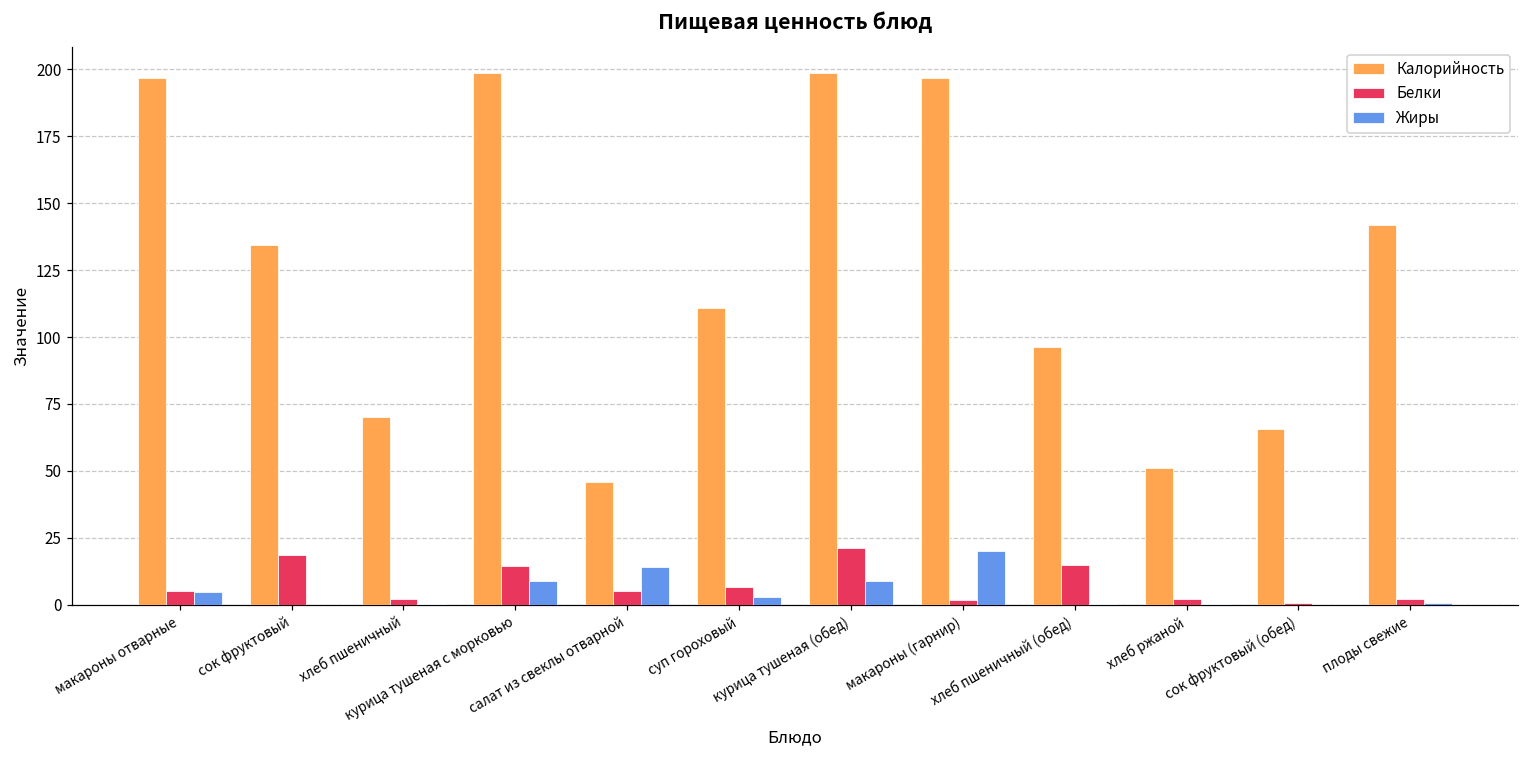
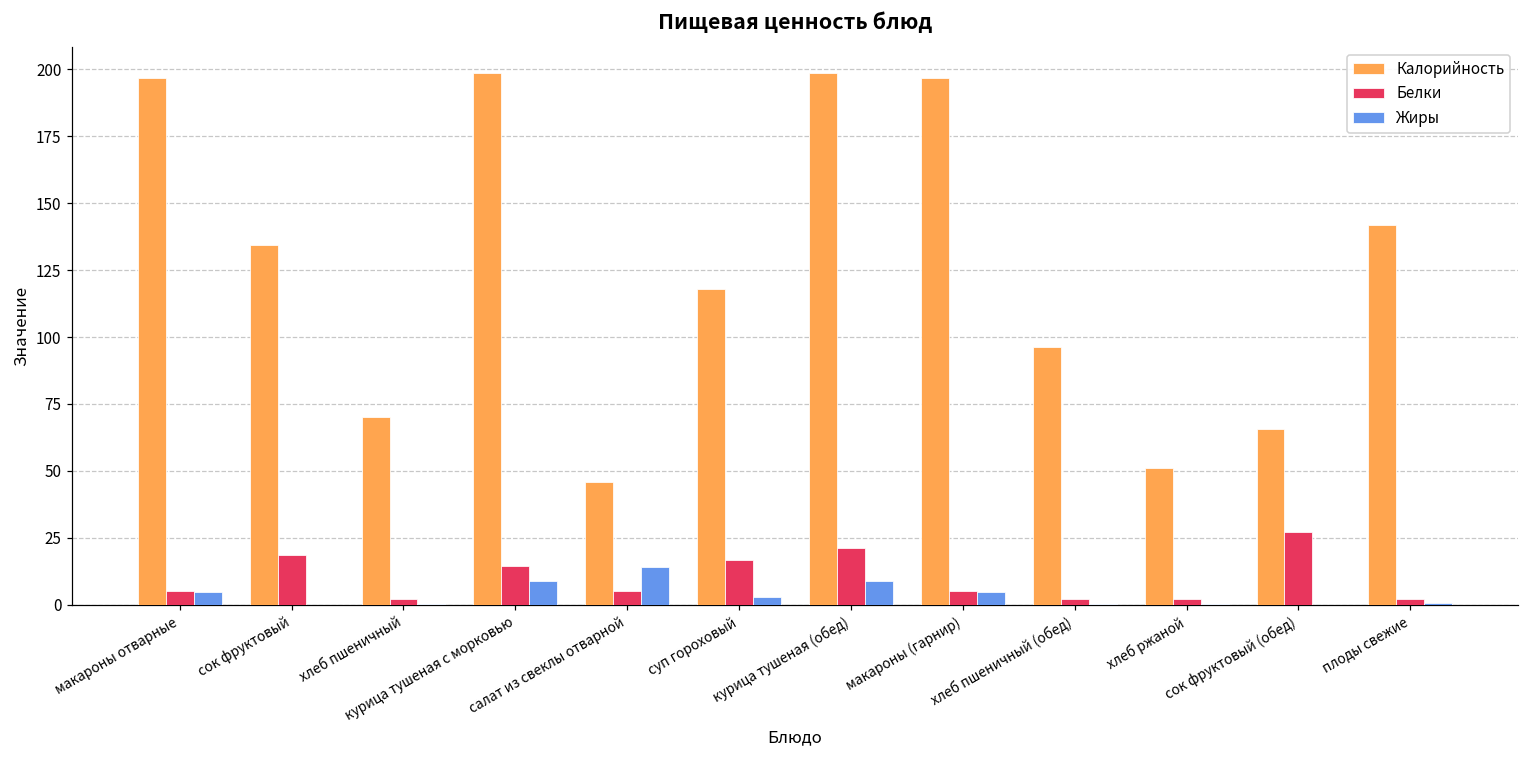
  {
    "Калорийность": {
      "макароны отварные": 197,
      "сок фруктовый": 134,
      "хлеб пшеничный": 70,
      "курица тушеная с морковью": 199,
      "салат из свеклы отварной": 46,
-     "суп гороховый": 111,
+     "суп гороховый": 118,
      "курица тушеная (обед)": 199,
      "макароны (гарнир)": 197,
      "хлеб пшеничный (обед)": 96,
      "хлеб ржаной": 51,
      "сок фруктовый (обед)": 66,
      "плоды свежие": 142
    },
    "Белки": {
      "макароны отварные": 5,
      "сок фруктовый": 18,
      "хлеб пшеничный": 2,
      "курица тушеная с морковью": 14,
      "салат из свеклы отварной": 5,
-     "суп гороховый": 7,
+     "суп гороховый": 17,
      "курица тушеная (обед)": 21,
-     "макароны (гарнир)": 2,
-     "хлеб пшеничный (обед)": 15,
+     "макароны (гарнир)": 5,
+     "хлеб пшеничный (обед)": 2,
      "хлеб ржаной": 2,
-     "сок фруктовый (обед)": 1,
+     "сок фруктовый (обед)": 27,
      "плоды свежие": 2
    },
    "Жиры": {
      "макароны отварные": 5,
      "сок фруктовый": 0,
      "курица тушеная с морковью": 9,
      "салат из свеклы отварной": 14,
      "суп гороховый": 3,
      "курица тушеная (обед)": 9,
-     "макароны (гарнир)": 20,
+     "макароны (гарнир)": 5,
      "сок фруктовый (обед)": 0
    }
  }
